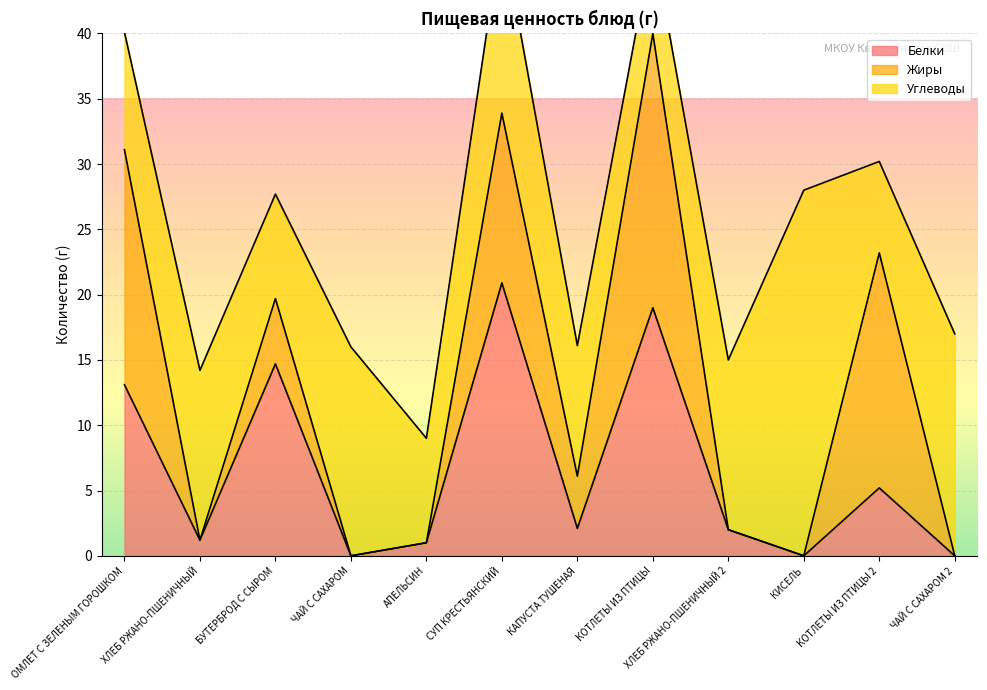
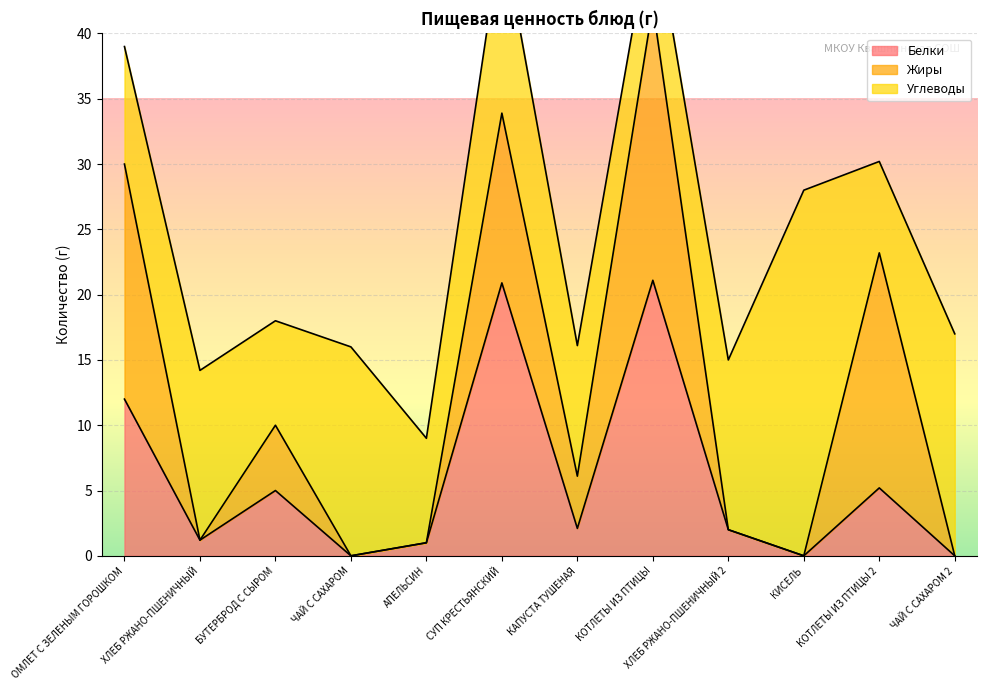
  {
    "Белки": {
-     "ОМЛЕТ С ЗЕЛЕНЫМ ГОРОШКОМ": 13.1,
-     "БУТЕРБРОД С СЫРОМ": 14.7,
+     "ОМЛЕТ С ЗЕЛЕНЫМ ГОРОШКОМ": 12.0,
+     "БУТЕРБРОД С СЫРОМ": 5.0,
      "СУП КРЕСТЬЯНСКИЙ": 20.9,
      "КАПУСТА ТУШЕНАЯ": 2.1,
-     "КОТЛЕТЫ ИЗ ПТИЦЫ": 19.0,
+     "КОТЛЕТЫ ИЗ ПТИЦЫ": 21.1,
      "КОТЛЕТЫ ИЗ ПТИЦЫ 2": 5.2
    }
  }
